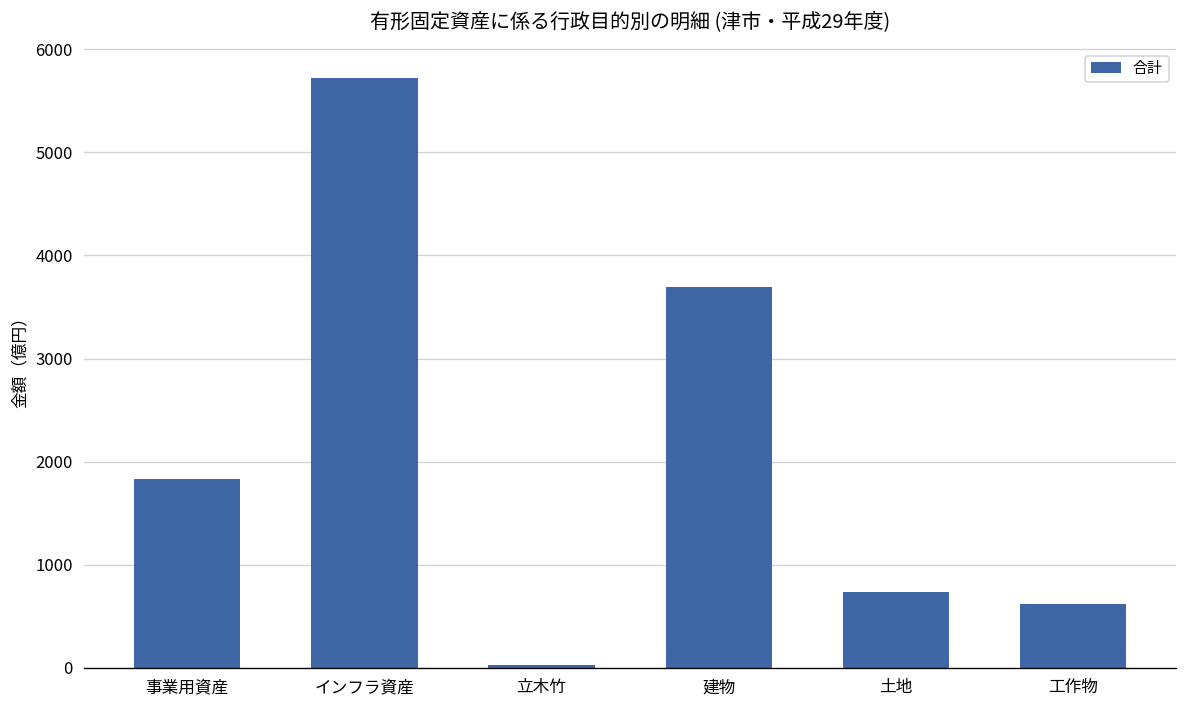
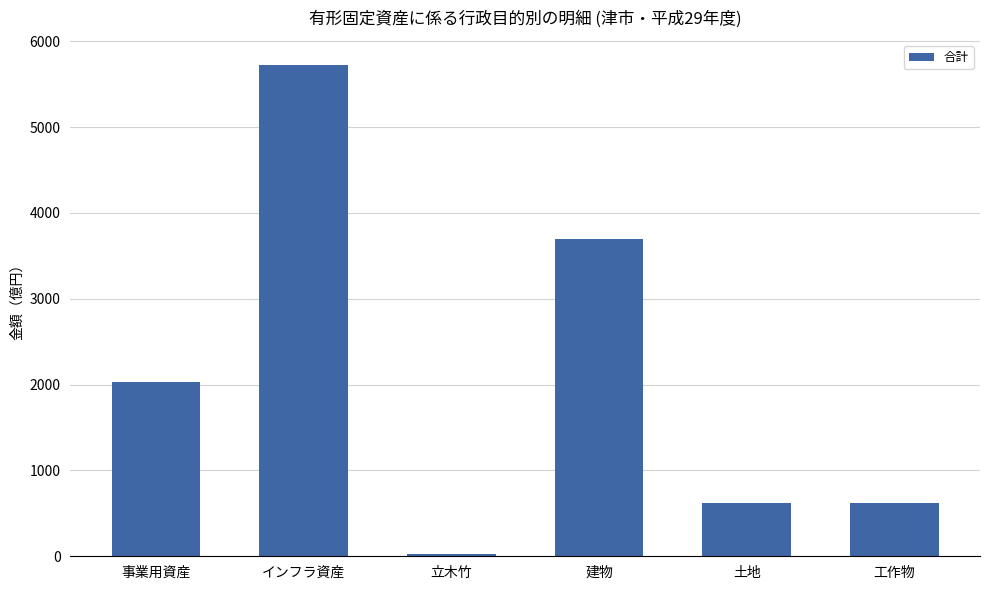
  {
-   "事業用資産": 1800,
+   "事業用資産": 2000,
    "インフラ資産": 5700,
    "建物": 3700,
-   "土地": 700,
+   "土地": 600,
    "工作物": 600
  }
